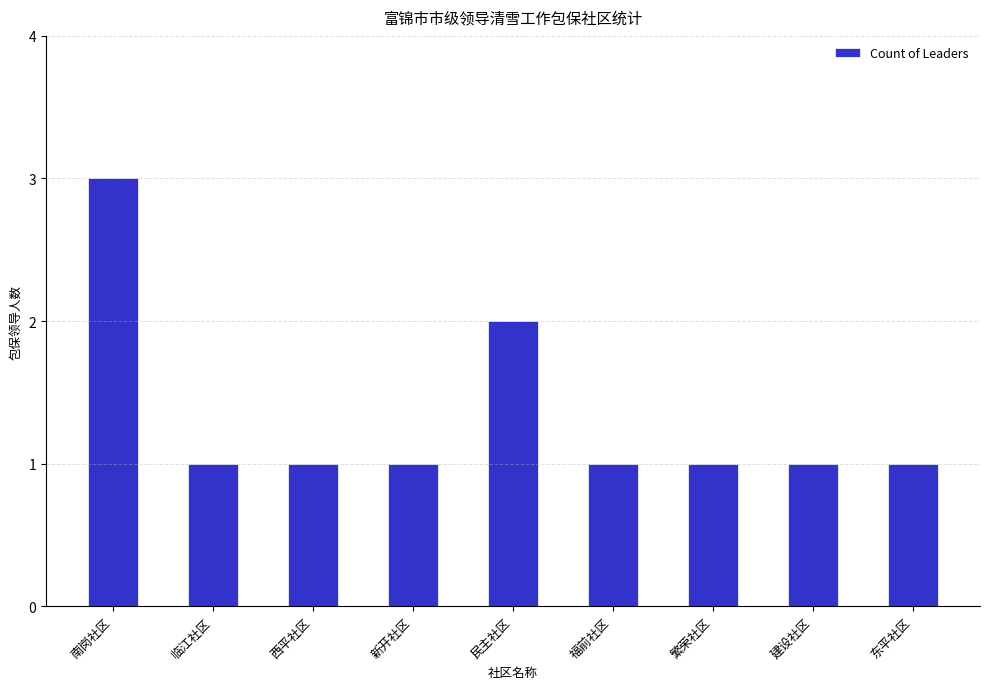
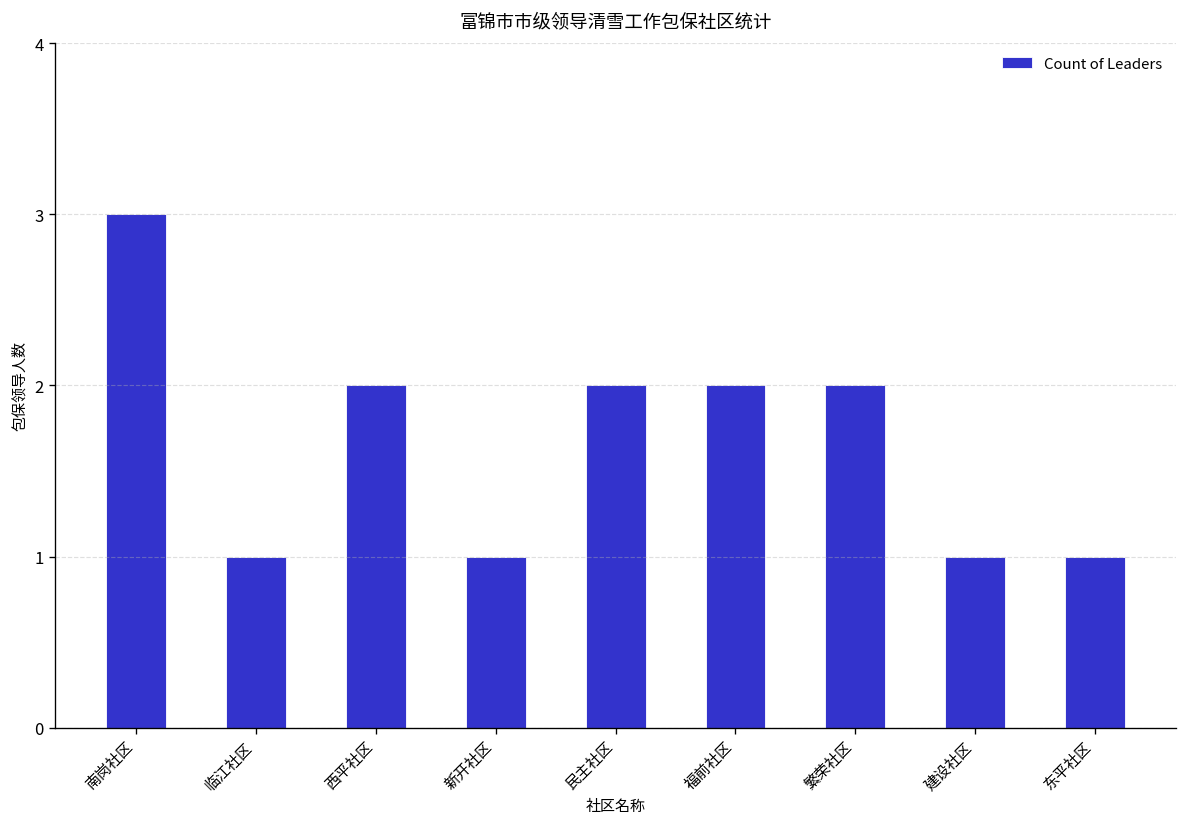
  {
    "南岗社区": 3,
    "临江社区": 1,
-   "西平社区": 1,
+   "西平社区": 2,
    "新开社区": 1,
    "民主社区": 2,
-   "福前社区": 1,
-   "繁荣社区": 1,
+   "福前社区": 2,
+   "繁荣社区": 2,
    "建设社区": 1,
    "东平社区": 1
  }
